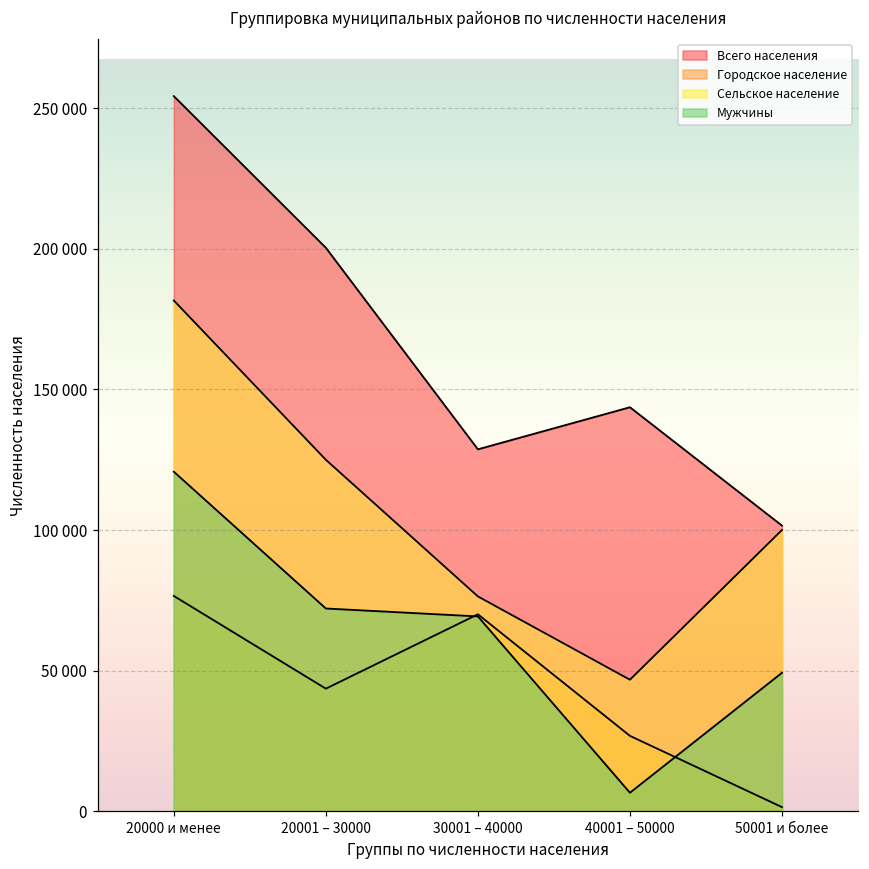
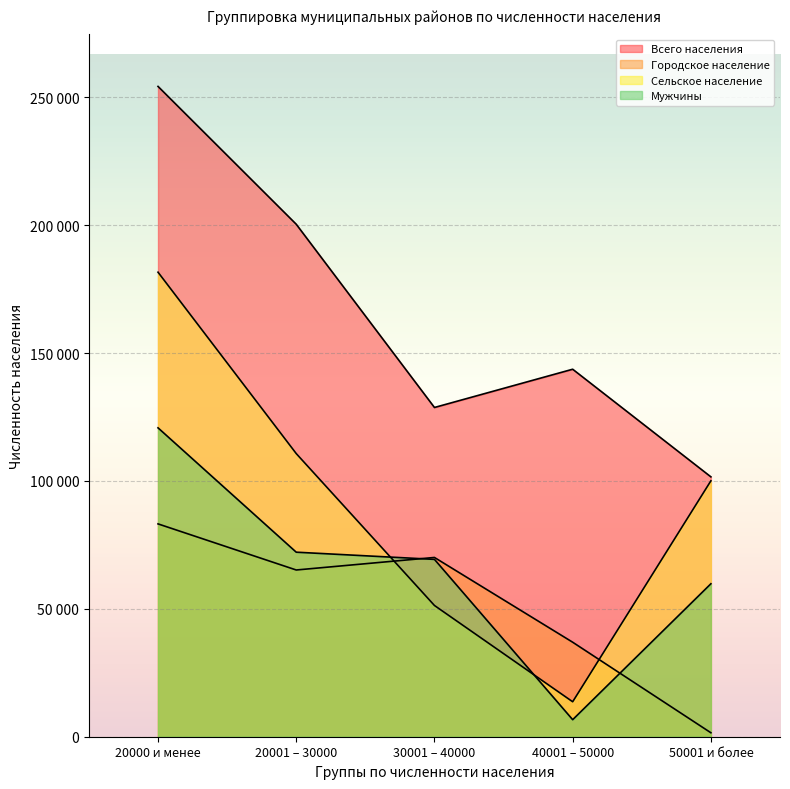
  {
    "Всего населения": {
      "20000 и менее": 254000,
      "20001 – 30000": 200000,
      "30001 – 40000": 129000,
      "40001 – 50000": 144000,
      "50001 и более": 102000
    },
    "Городское население": {
-     "20000 и менее": 77000,
-     "20001 – 30000": 44000,
-     "40001 – 50000": 27000,
+     "20000 и менее": 83000,
+     "20001 – 30000": 65000,
+     "40001 – 50000": 37000,
      "50001 и более": 2000
    },
    "Сельское население": {
      "20000 и менее": 182000,
-     "20001 – 30000": 125000,
-     "30001 – 40000": 76000,
-     "40001 – 50000": 47000,
+     "20001 – 30000": 111000,
+     "30001 – 40000": 51000,
+     "40001 – 50000": 14000,
      "50001 и более": 100000
    },
    "Мужчины": {
      "20000 и менее": 121000,
      "20001 – 30000": 72000,
      "40001 – 50000": 7000,
-     "50001 и более": 49000
+     "50001 и более": 60000
    }
  }
